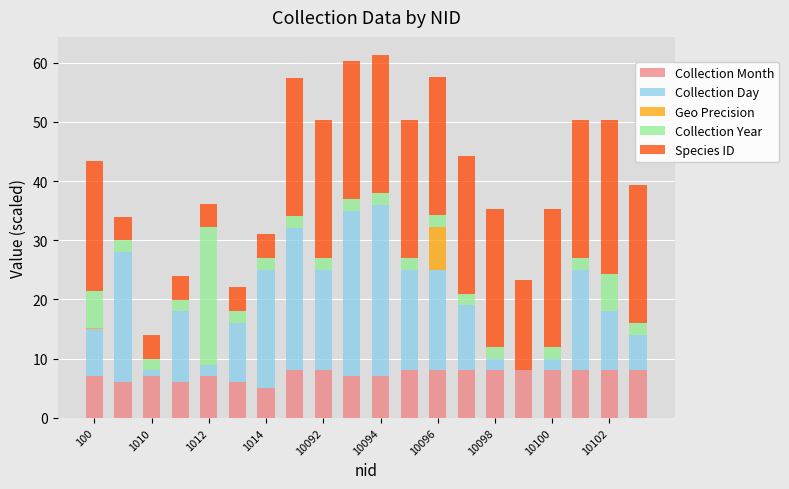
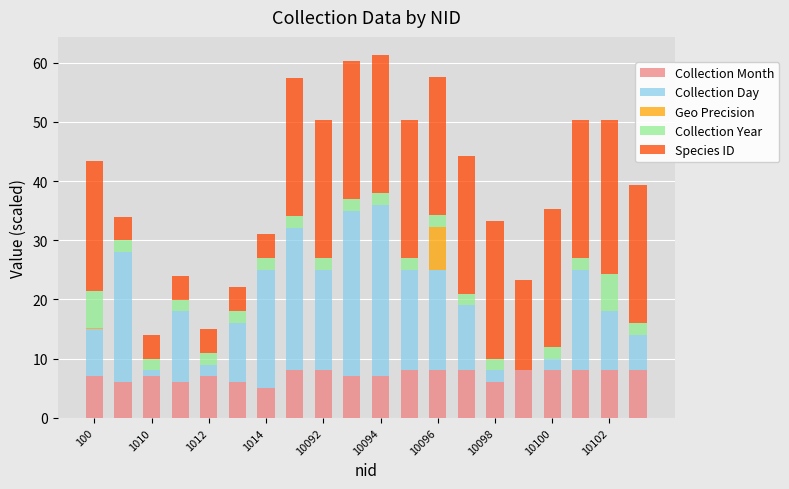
  {
    "Collection Month": {
      "100": 7,
      "1010": 7,
      "1012": 7,
      "1014": 5,
      "10092": 8,
      "10094": 7,
      "10096": 8,
-     "10098": 8,
+     "10098": 6,
      "10100": 8,
      "10102": 8
    },
    "Collection Day": {
      "100": 8,
      "1010": 1,
      "1012": 2,
      "1014": 20,
      "10092": 17,
      "10094": 29,
      "10096": 17,
      "10098": 2,
      "10100": 2,
      "10102": 10
    },
    "Geo Precision": {
      "1010": 0,
      "1012": 0,
      "1014": 0,
      "10096": 7
    },
    "Collection Year": {
      "100": 6,
      "1010": 2,
-     "1012": 23,
+     "1012": 2,
      "1014": 2,
      "10092": 2,
      "10094": 2,
      "10096": 2,
      "10098": 2,
      "10100": 2,
      "10102": 6
    },
    "Species ID": {
      "100": 22,
      "1010": 4,
      "1012": 4,
      "1014": 4,
      "10092": 23,
      "10094": 23,
      "10096": 23,
      "10098": 23,
      "10100": 23,
      "10102": 26
    }
  }
